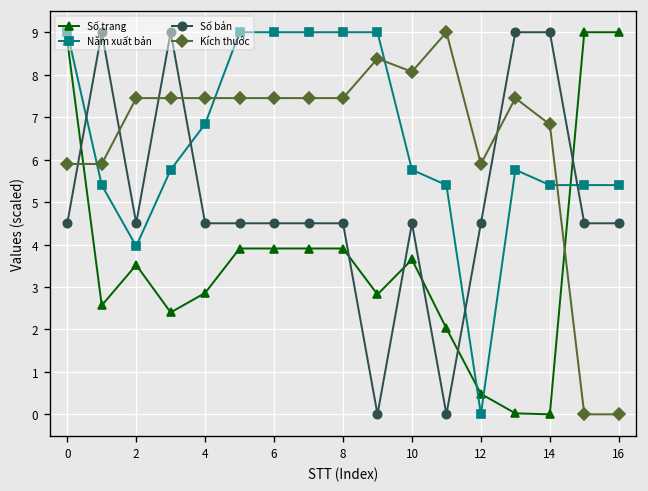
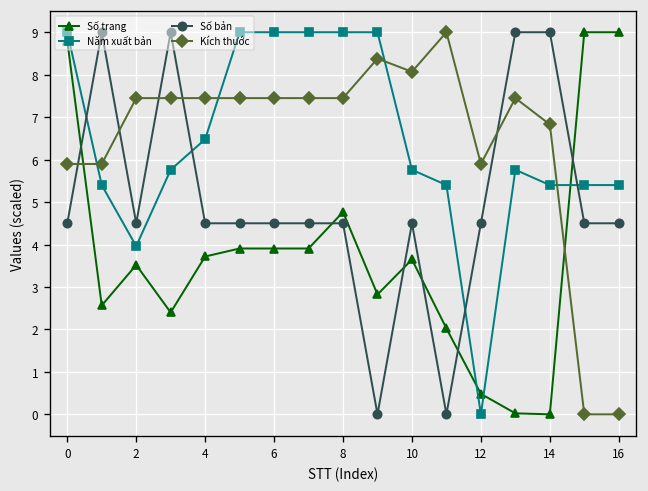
  {
    "Số trang": {
      "2": 3.5,
-     "4": 2.9,
+     "4": 3.7,
      "6": 3.9,
-     "8": 3.9,
+     "8": 4.8,
      "10": 3.6,
      "12": 0.5,
      "14": 0.0,
      "16": 9.0
    },
    "Năm xuất bản": {
      "2": 4.0,
-     "4": 6.8,
+     "4": 6.5,
      "6": 9.0,
      "8": 9.0,
      "10": 5.8,
      "12": 0.0,
      "14": 5.4,
      "16": 5.4
    }
  }
